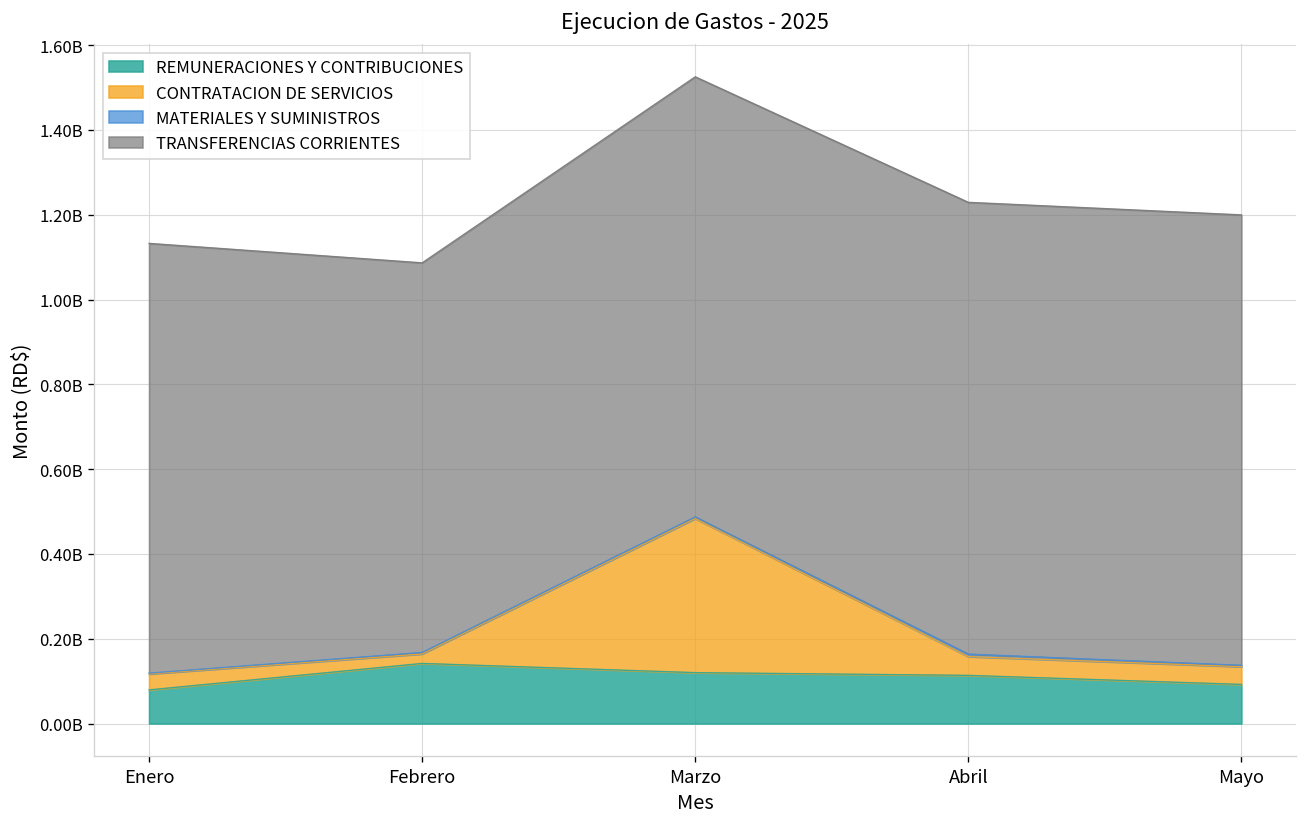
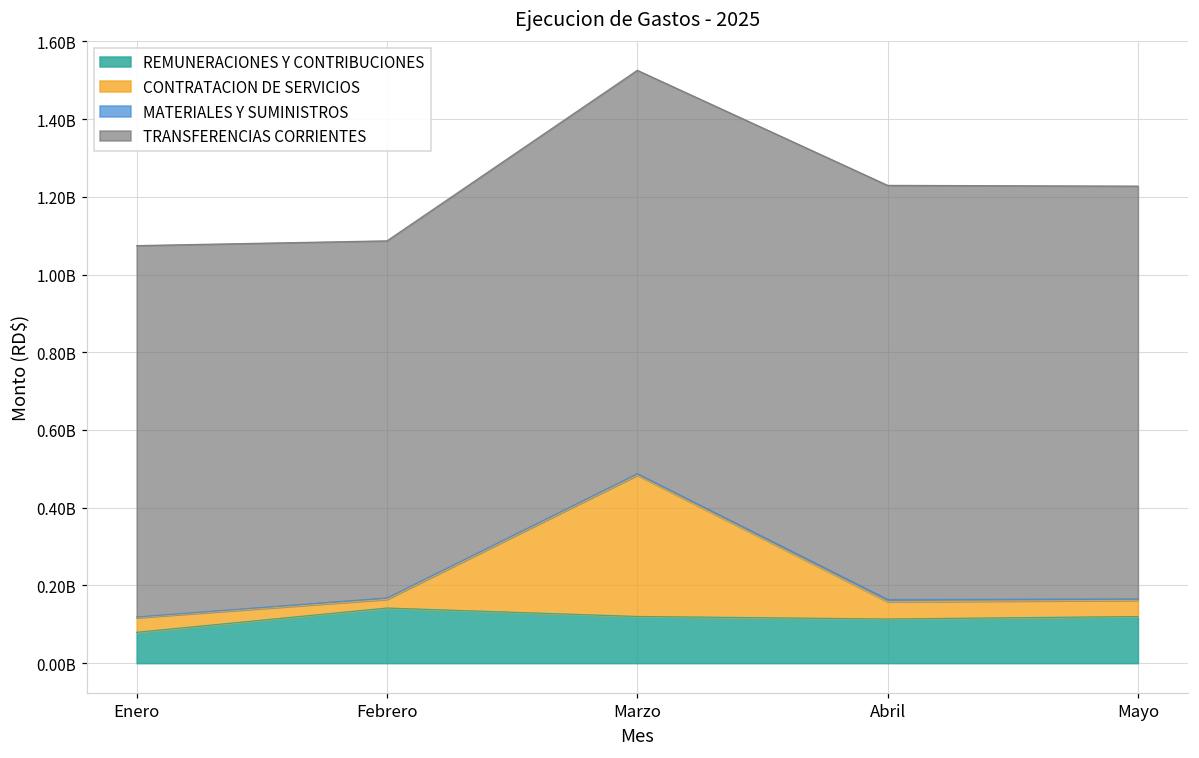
  {
    "REMUNERACIONES Y CONTRIBUCIONES": {
      "Enero": 80000000,
      "Febrero": 140000000,
      "Marzo": 120000000,
      "Abril": 110000000,
-     "Mayo": 90000000
+     "Mayo": 120000000
    },
    "TRANSFERENCIAS CORRIENTES": {
-     "Enero": 1010000000,
+     "Enero": 960000000,
      "Febrero": 920000000,
      "Marzo": 1040000000,
      "Abril": 1070000000,
      "Mayo": 1060000000
    }
  }
